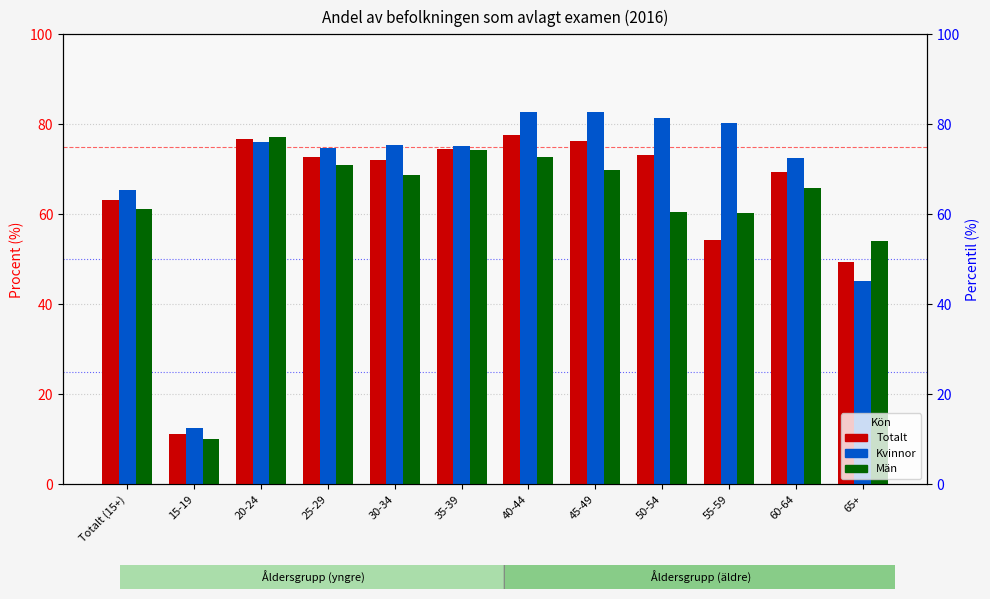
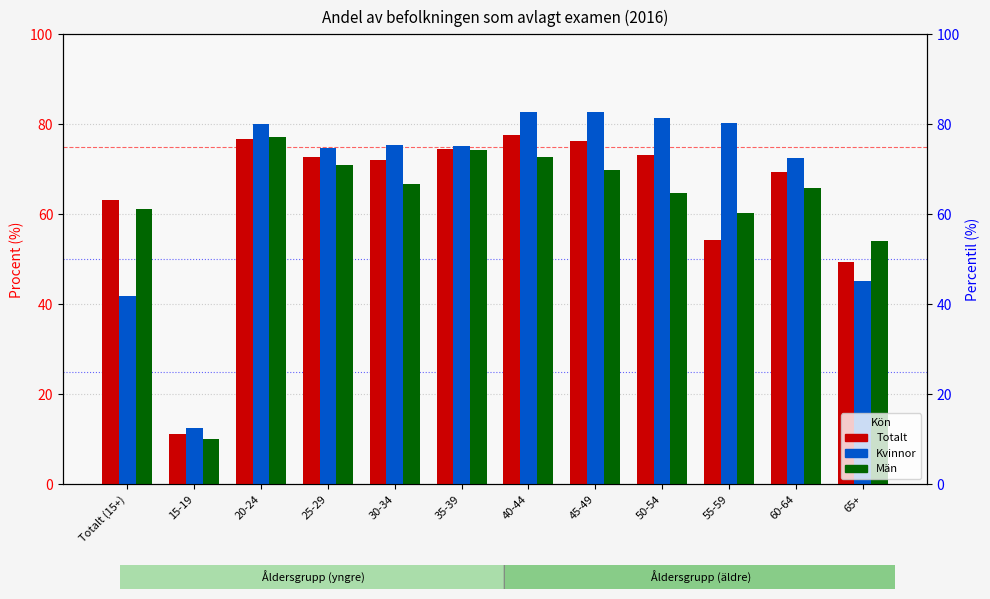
  {
    "Totalt": {
      "Totalt (15+)": 63,
      "15-19": 11,
      "20-24": 77,
      "25-29": 73,
      "30-34": 72,
      "35-39": 75,
      "40-44": 78,
      "45-49": 76,
      "50-54": 73,
      "55-59": 54,
      "60-64": 69,
      "65+": 49
    },
    "Kvinnor": {
-     "Totalt (15+)": 65,
+     "Totalt (15+)": 42,
      "15-19": 13,
-     "20-24": 76,
+     "20-24": 80,
      "25-29": 75,
      "30-34": 76,
      "35-39": 75,
      "40-44": 83,
      "45-49": 83,
      "50-54": 81,
      "55-59": 80,
      "60-64": 73,
      "65+": 45
    },
    "Män": {
      "Totalt (15+)": 61,
      "15-19": 10,
      "20-24": 77,
      "25-29": 71,
-     "30-34": 69,
+     "30-34": 67,
      "35-39": 74,
      "40-44": 73,
      "45-49": 70,
-     "50-54": 60,
+     "50-54": 65,
      "55-59": 60,
      "60-64": 66,
      "65+": 54
    }
  }
